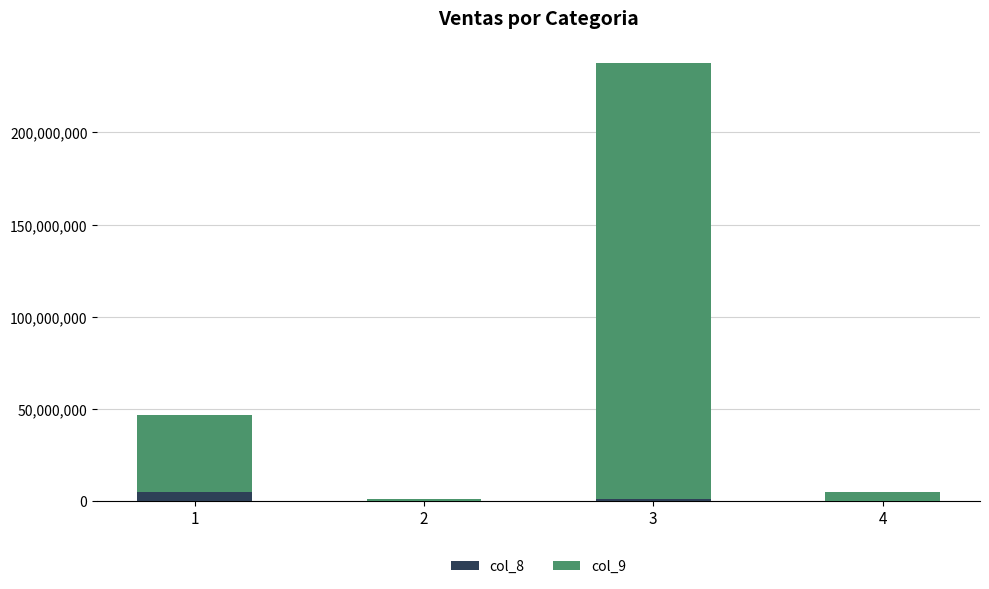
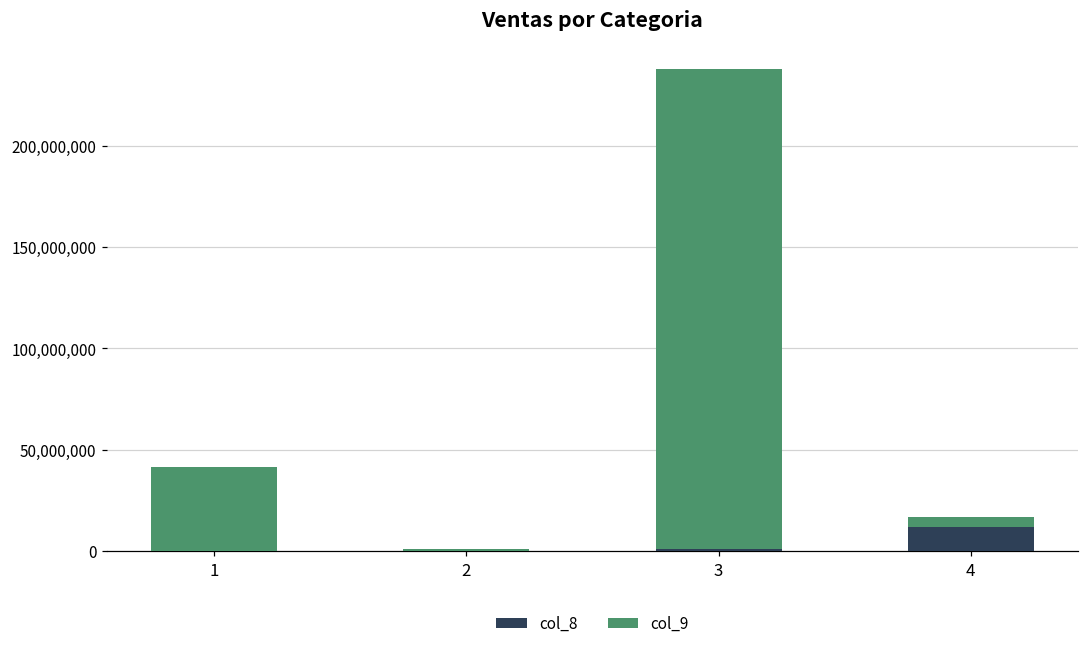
  {
    "col_8": {
-     "1": "5,000,000",
-     "4": "0"
+     "1": "0",
+     "4": "12,000,000"
    },
    "col_9": {
      "1": "41,000,000",
      "3": "237,000,000",
      "4": "5,000,000"
    }
  }
